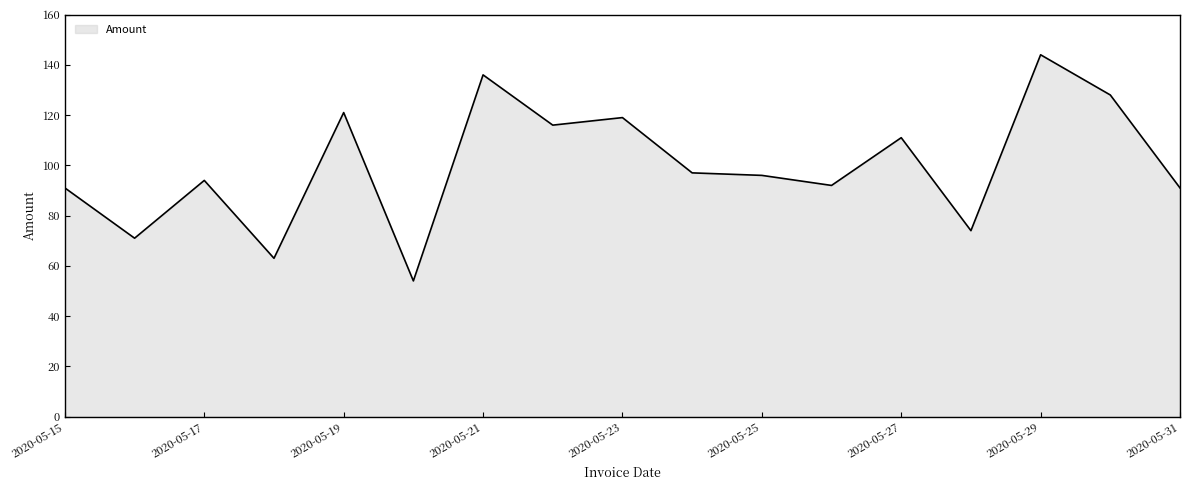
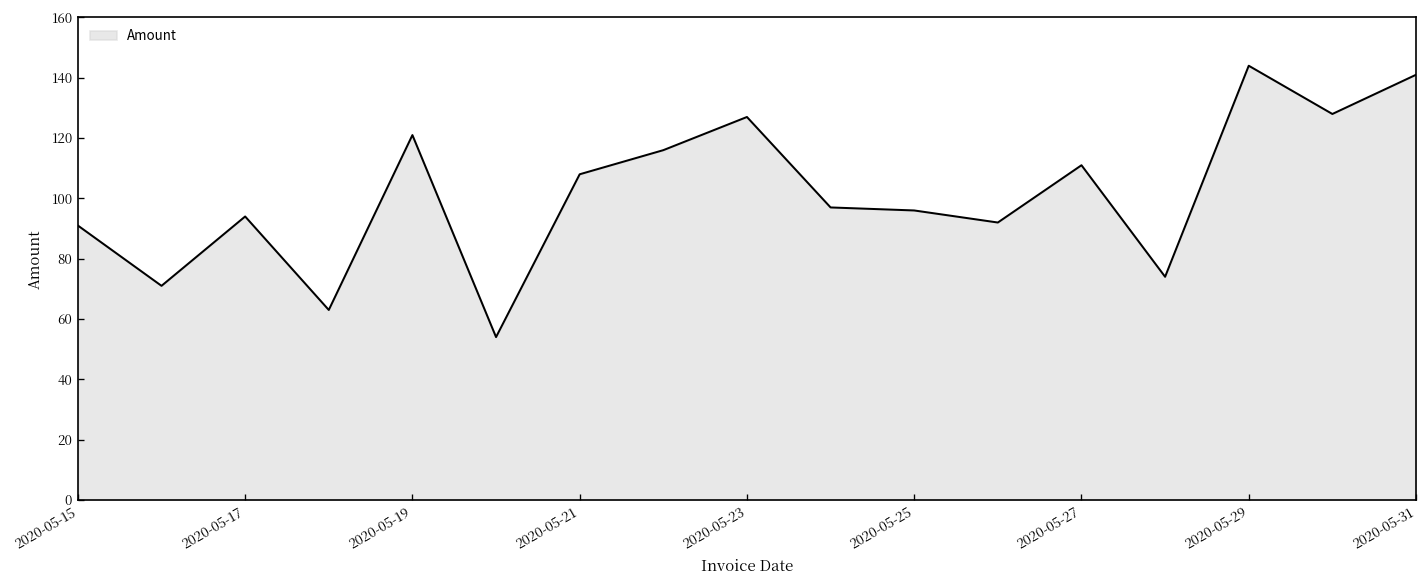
  {
    "2020-05-15": 91,
    "2020-05-17": 94,
    "2020-05-19": 121,
-   "2020-05-21": 136,
-   "2020-05-23": 119,
+   "2020-05-21": 108,
+   "2020-05-23": 127,
    "2020-05-25": 96,
    "2020-05-27": 111,
    "2020-05-29": 144,
-   "2020-05-31": 91
+   "2020-05-31": 141
  }
